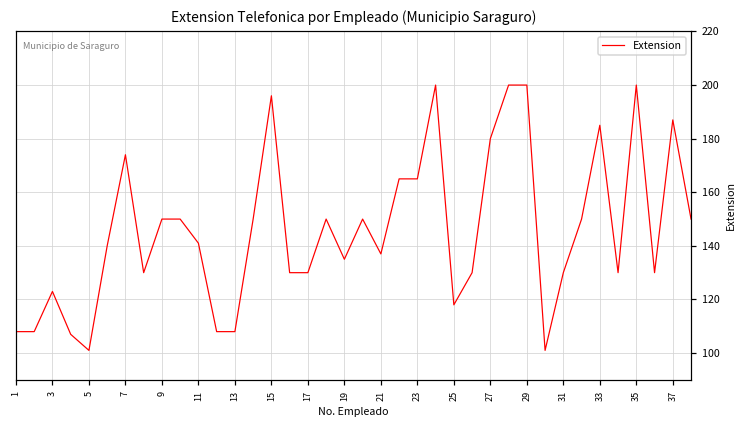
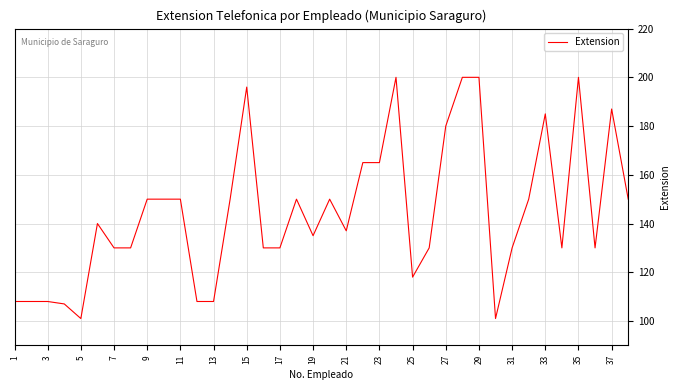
  {
    "1": 108,
-   "3": 123,
+   "3": 108,
    "5": 101,
-   "7": 174,
+   "7": 130,
    "9": 150,
-   "11": 141,
+   "11": 150,
    "13": 108,
    "15": 196,
    "17": 130,
    "19": 135,
    "21": 137,
    "23": 165,
    "25": 118,
    "27": 180,
    "29": 200,
    "31": 130,
    "33": 185,
    "35": 200,
    "37": 187
  }
